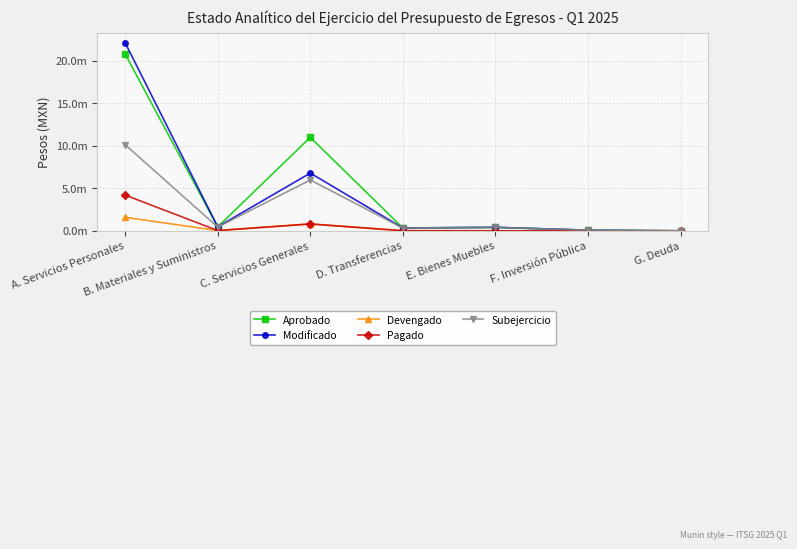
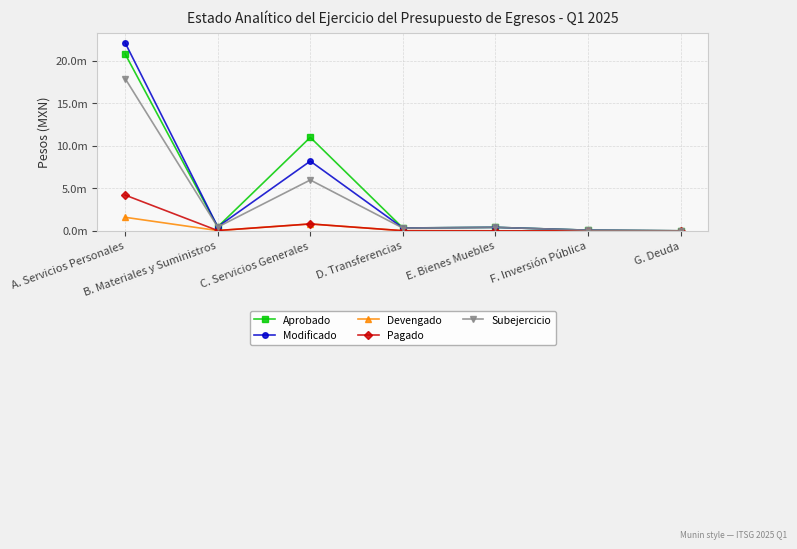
  {
    "Aprobado": {
      "A. Servicios Personales": "21m",
      "C. Servicios Generales": "11m"
    },
    "Modificado": {
      "A. Servicios Personales": "22m",
-     "C. Servicios Generales": "7m"
+     "C. Servicios Generales": "8m"
    },
    "Devengado": {
      "A. Servicios Personales": "2m"
    },
    "Pagado": {
      "A. Servicios Personales": "4m"
    },
    "Subejercicio": {
-     "A. Servicios Personales": "10m",
+     "A. Servicios Personales": "18m",
      "C. Servicios Generales": "6m"
    }
  }
